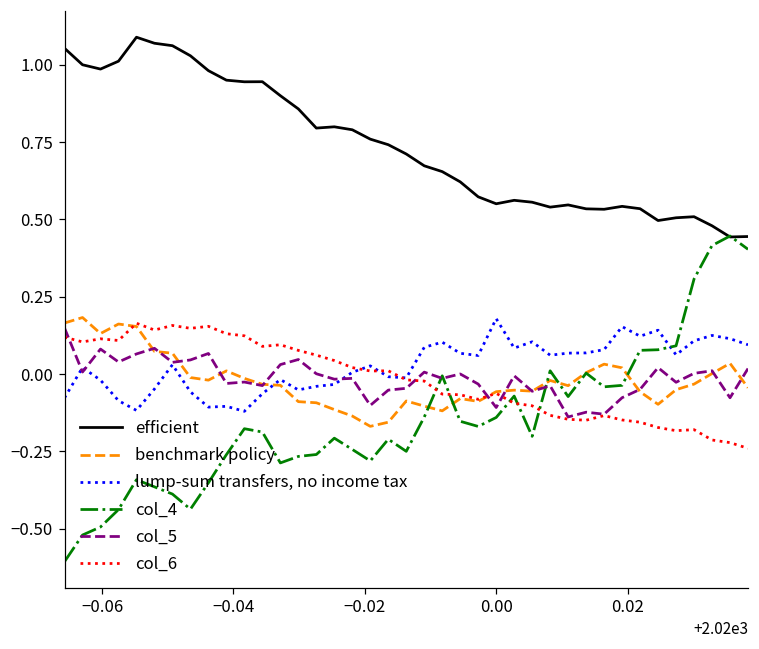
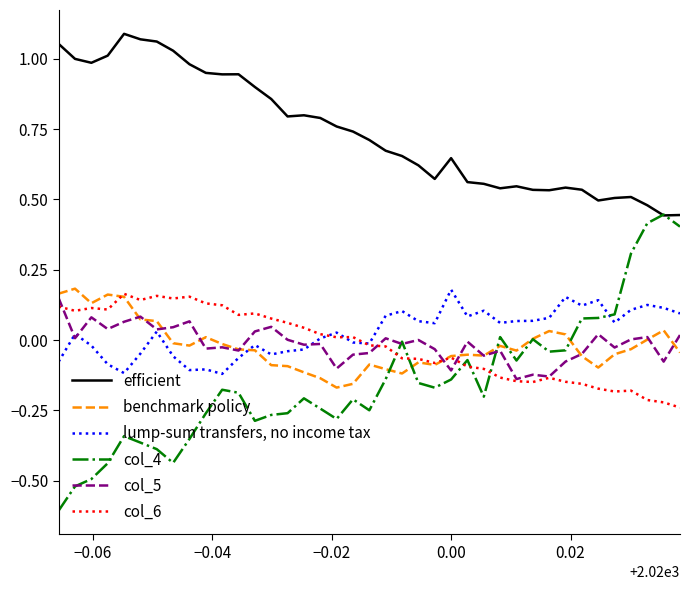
  {
    "efficient": {
-     "0.00": 0.55
+     "0.00": 0.65
    },
    "lump-sum transfers, no income tax": {
      "0.00": 0.18
    },
    "col_4": {
      "0.00": -0.14
    },
    "col_5": {
      "0.00": -0.11
    }
  }
